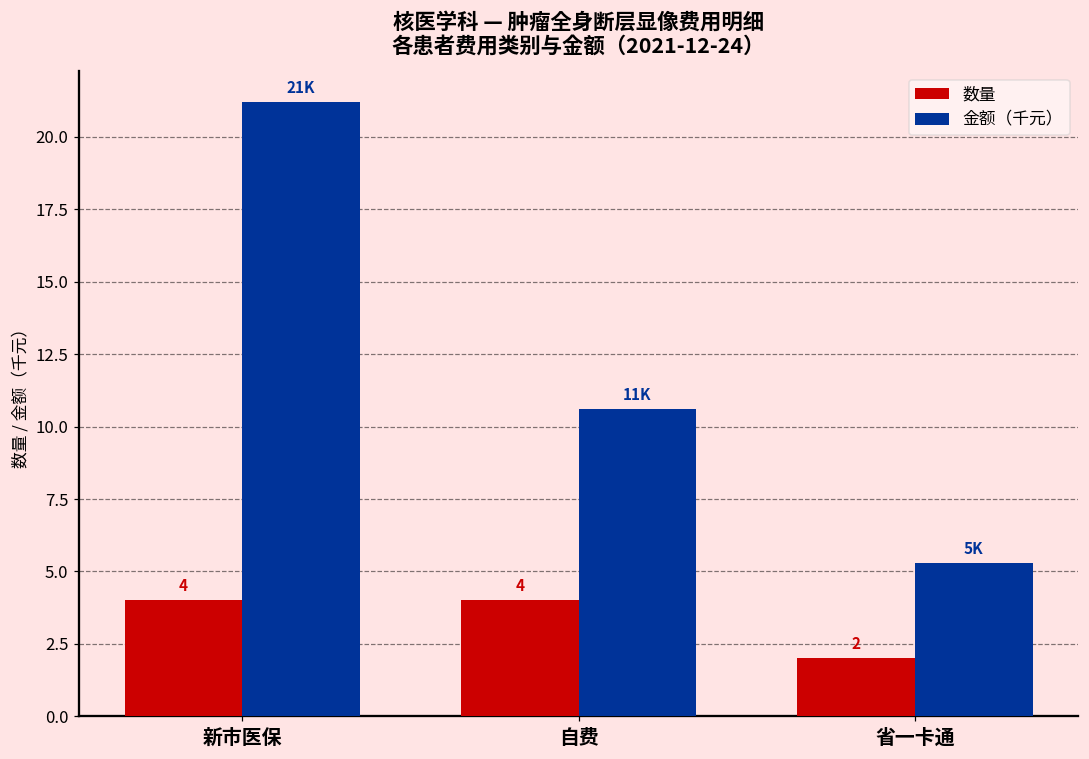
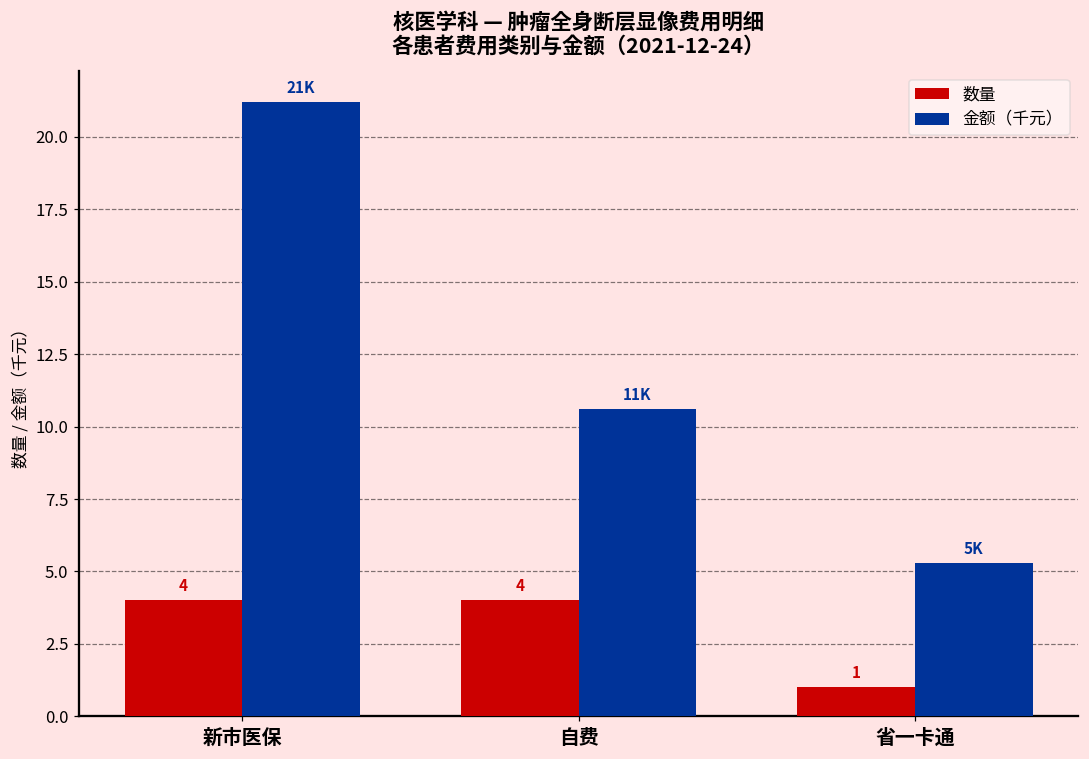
  {
    "数量": {
      "新市医保": "4",
      "自费": "4",
-     "省一卡通": "2"
+     "省一卡通": "1"
    },
    "金额（千元）": {
      "新市医保": "21K",
      "自费": "11K",
      "省一卡通": "5K"
    }
  }
